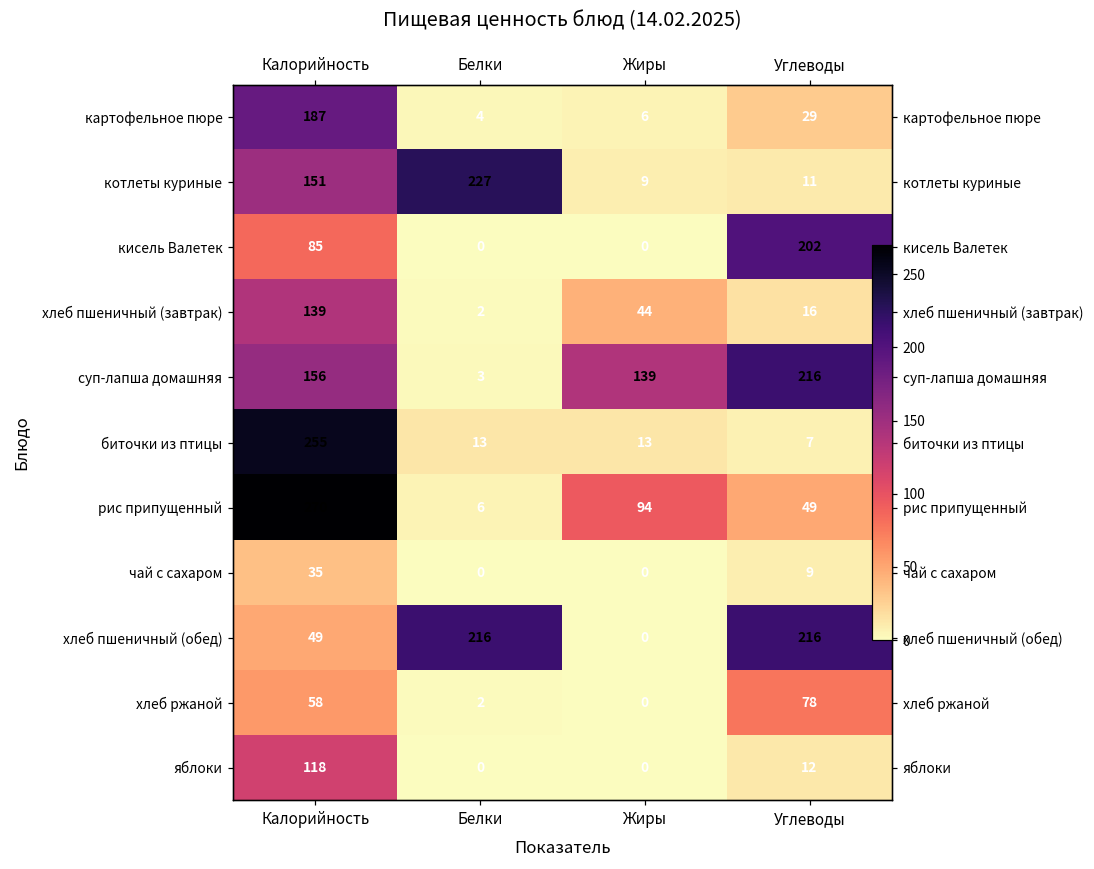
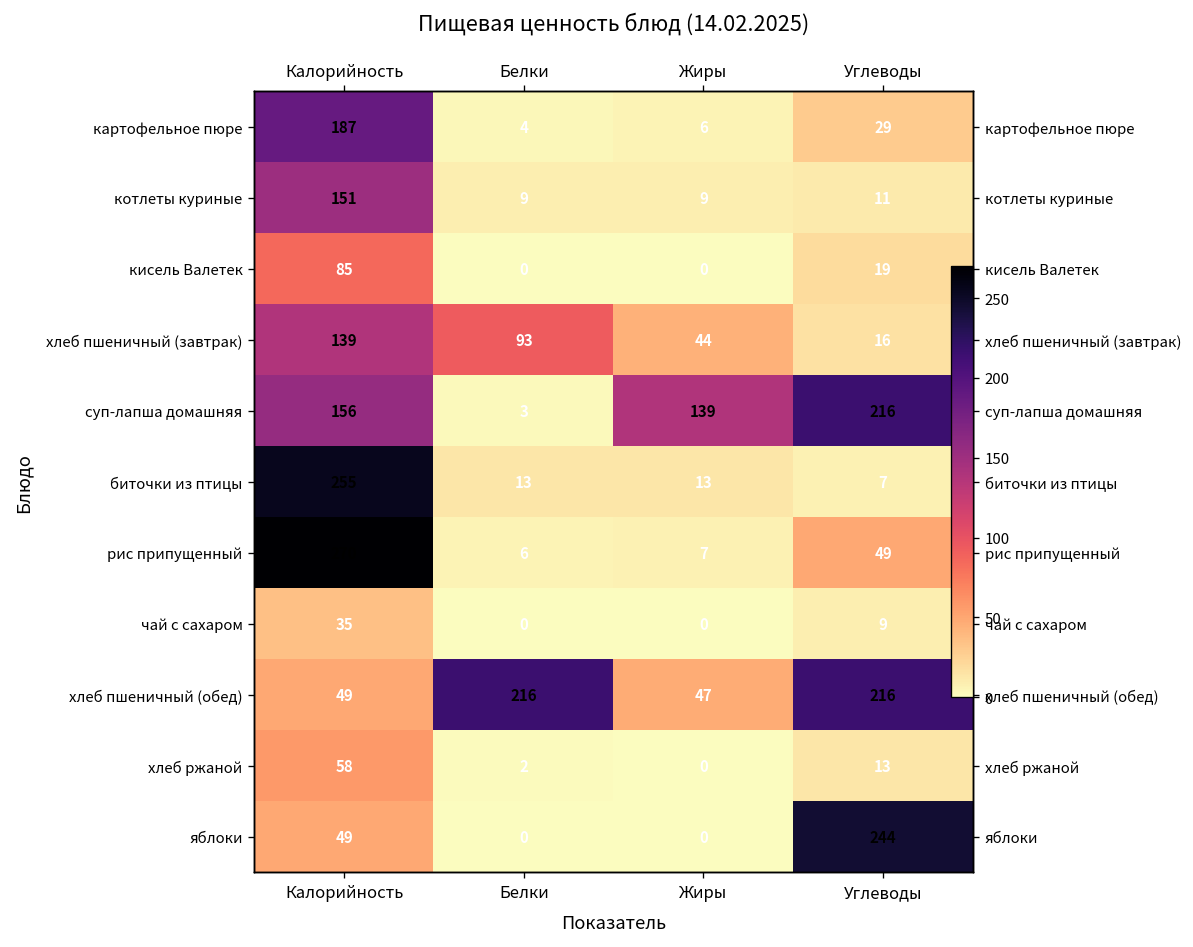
  {
    "картофельное пюре": {
      "Калорийность": 187,
      "Белки": 4,
      "Жиры": 6,
      "Углеводы": 29
    },
    "котлеты куриные": {
      "Калорийность": 151,
-     "Белки": 227,
+     "Белки": 9,
      "Жиры": 9,
      "Углеводы": 11
    },
    "кисель Валетек": {
      "Калорийность": 85,
      "Белки": 0,
      "Жиры": 0,
-     "Углеводы": 202
+     "Углеводы": 19
    },
    "хлеб пшеничный (завтрак)": {
      "Калорийность": 139,
-     "Белки": 2,
+     "Белки": 93,
      "Жиры": 44,
      "Углеводы": 16
    },
    "суп-лапша домашняя": {
      "Калорийность": 156,
      "Белки": 3,
      "Жиры": 139,
      "Углеводы": 216
    },
    "биточки из птицы": {
      "Белки": 13,
      "Жиры": 13,
      "Углеводы": 7
    },
    "рис припущенный": {
      "Белки": 6,
-     "Жиры": 94,
+     "Жиры": 7,
      "Углеводы": 49
    },
    "чай с сахаром": {
      "Калорийность": 35,
      "Белки": 0,
      "Жиры": 0,
      "Углеводы": 9
    },
    "хлеб пшеничный (обед)": {
      "Калорийность": 49,
      "Белки": 216,
-     "Жиры": 0,
+     "Жиры": 47,
      "Углеводы": 216
    },
    "хлеб ржаной": {
      "Калорийность": 58,
      "Белки": 2,
      "Жиры": 0,
-     "Углеводы": 78
+     "Углеводы": 13
    },
    "яблоки": {
-     "Калорийность": 118,
+     "Калорийность": 49,
      "Белки": 0,
      "Жиры": 0,
-     "Углеводы": 12
+     "Углеводы": 244
    }
  }
